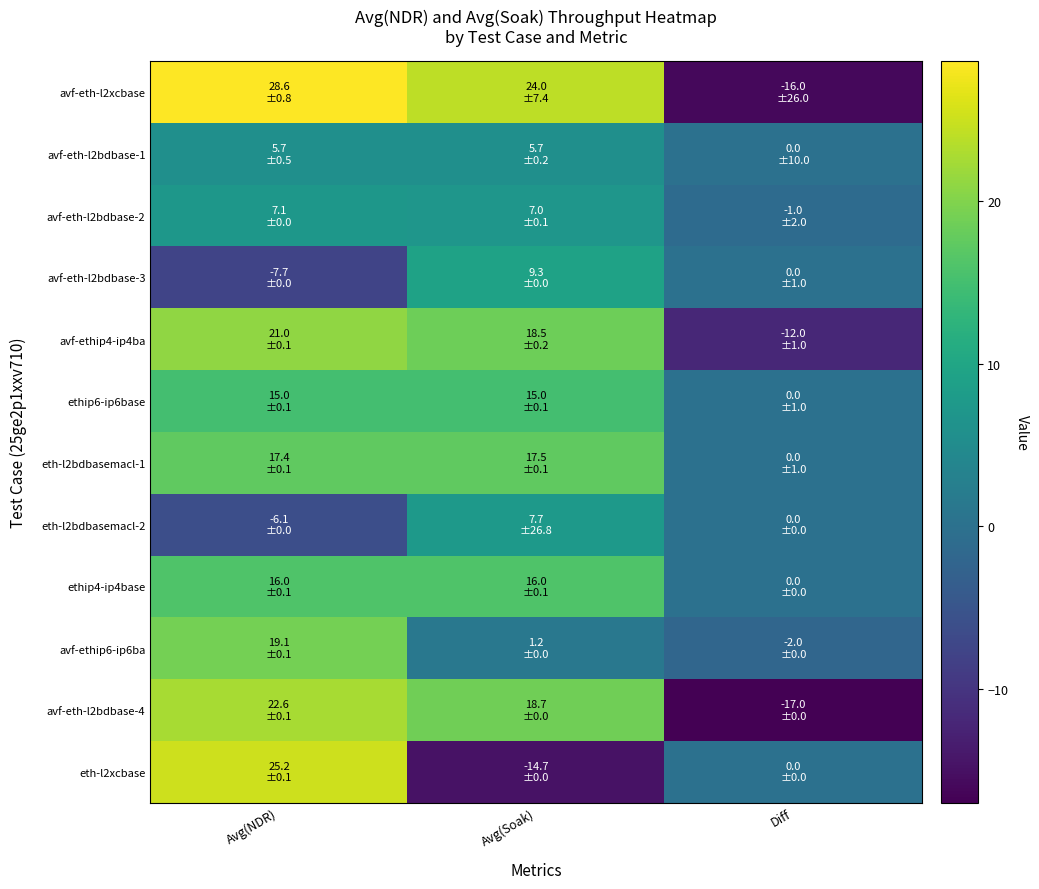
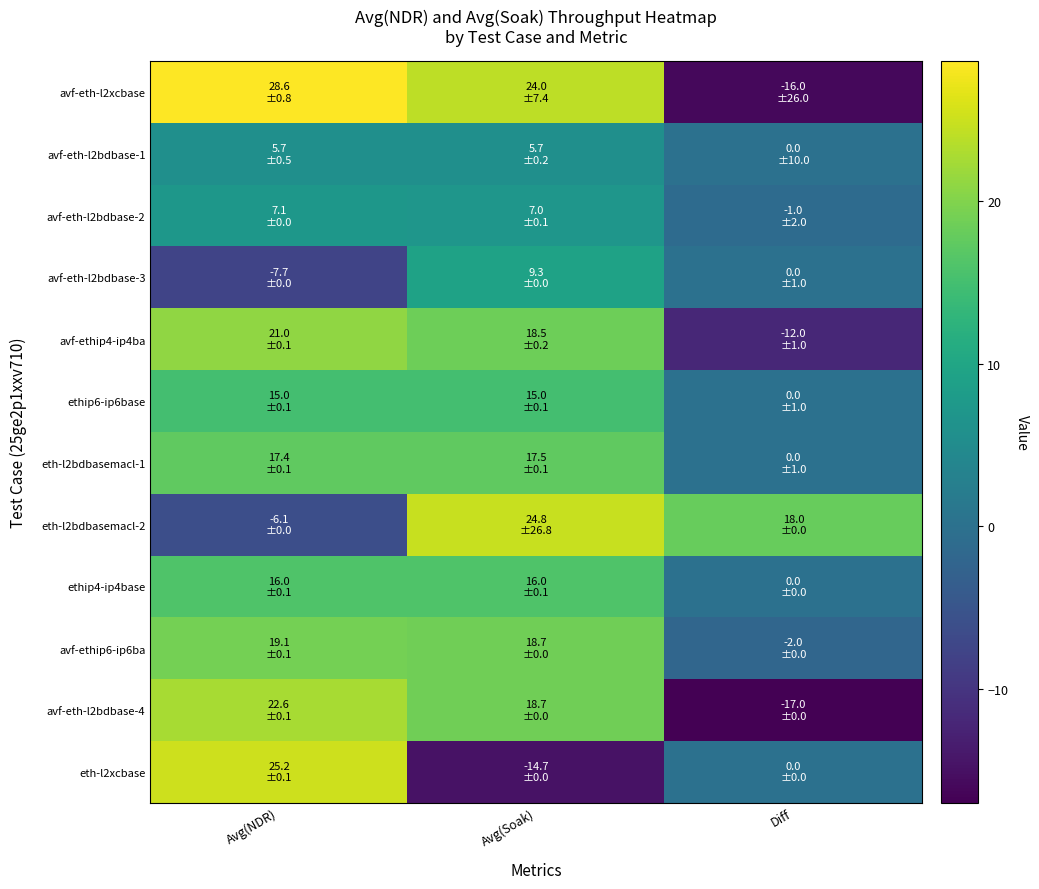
  {
    "eth-l2bdbasemacl-2": {
-     "Avg(Soak)": 7.7,
-     "Diff": 0.0
+     "Avg(Soak)": 24.8,
+     "Diff": 18.0
    },
    "avf-ethip6-ip6ba": {
-     "Avg(Soak)": 1.2
+     "Avg(Soak)": 18.7
    }
  }
